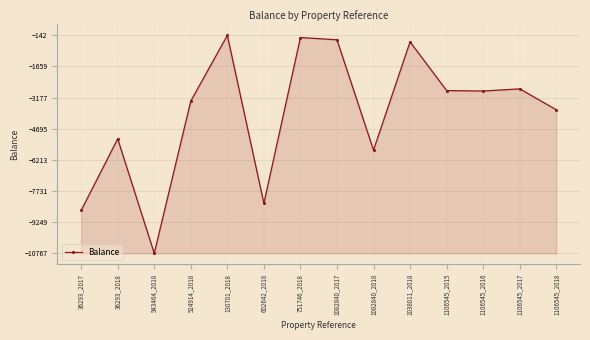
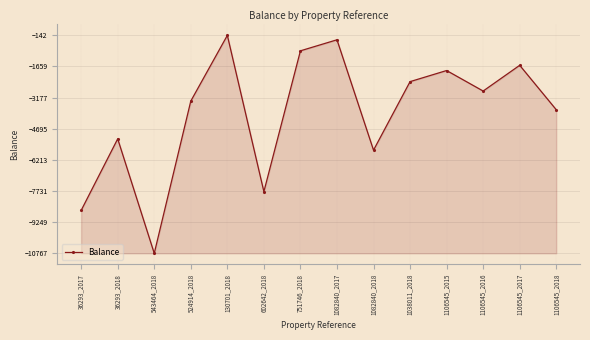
  {
    "36293_2017": -8700,
    "36293_2018": -5200,
    "543464_2018": -10800,
    "524914_2018": -3300,
    "130701_2018": -100,
-   "602642_2018": -8300,
-   "751746_2018": -200,
+   "602642_2018": -7800,
+   "751746_2018": -900,
    "1082840_2017": -400,
    "1082840_2018": -5700,
-   "1038011_2018": -500,
-   "1106545_2015": -2800,
+   "1038011_2018": -2400,
+   "1106545_2015": -1900,
    "1106545_2016": -2900,
-   "1106545_2017": -2700,
+   "1106545_2017": -1600,
    "1106545_2018": -3800
  }
